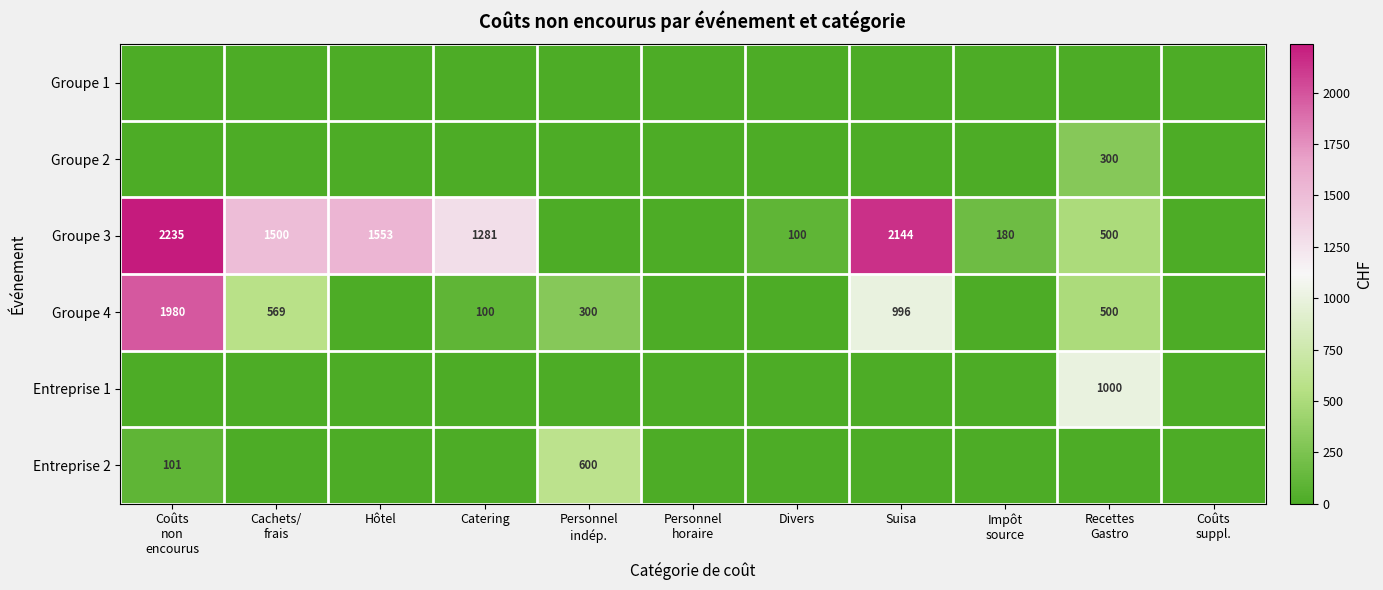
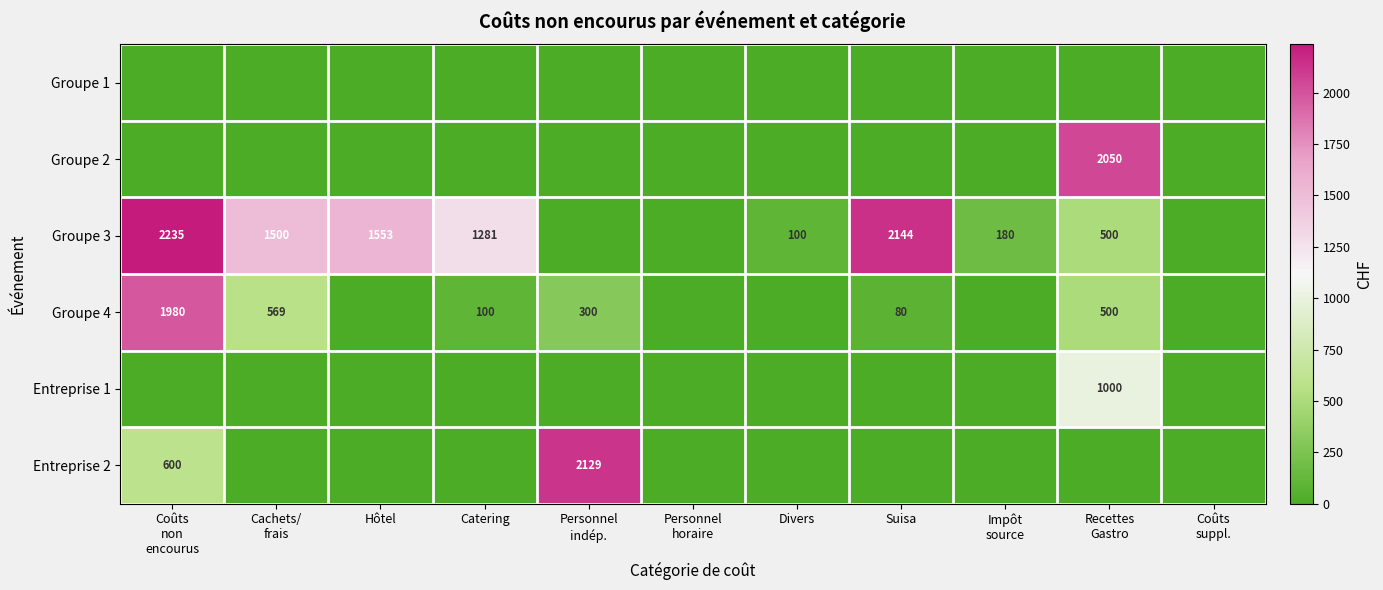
  {
    "Groupe 2": {
-     "Recettes Gastro": 300
+     "Recettes Gastro": 2050
    },
    "Groupe 3": {
      "Coûts non encourus": 2235,
      "Cachets/ frais": 1500,
      "Hôtel": 1553,
      "Catering": 1281,
      "Divers": 100,
      "Suisa": 2144,
      "Impôt source": 180,
      "Recettes Gastro": 500
    },
    "Groupe 4": {
      "Coûts non encourus": 1980,
      "Cachets/ frais": 569,
      "Catering": 100,
      "Personnel indép.": 300,
-     "Suisa": 996,
+     "Suisa": 80,
      "Recettes Gastro": 500
    },
    "Entreprise 1": {
      "Recettes Gastro": 1000
    },
    "Entreprise 2": {
-     "Coûts non encourus": 101,
-     "Personnel indép.": 600
+     "Coûts non encourus": 600,
+     "Personnel indép.": 2129
    }
  }
